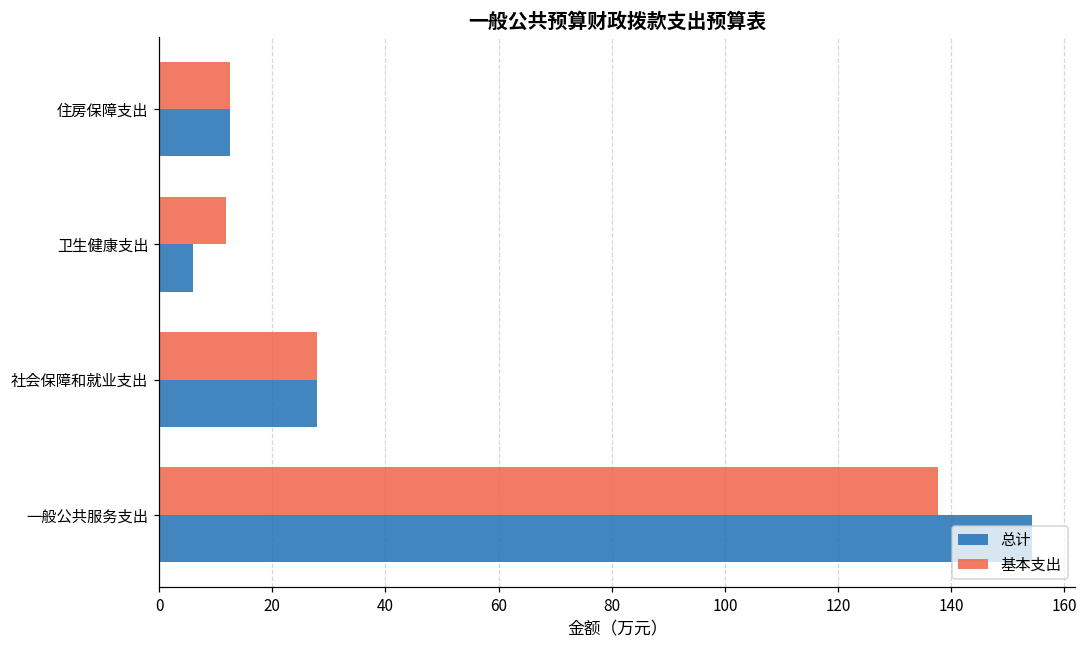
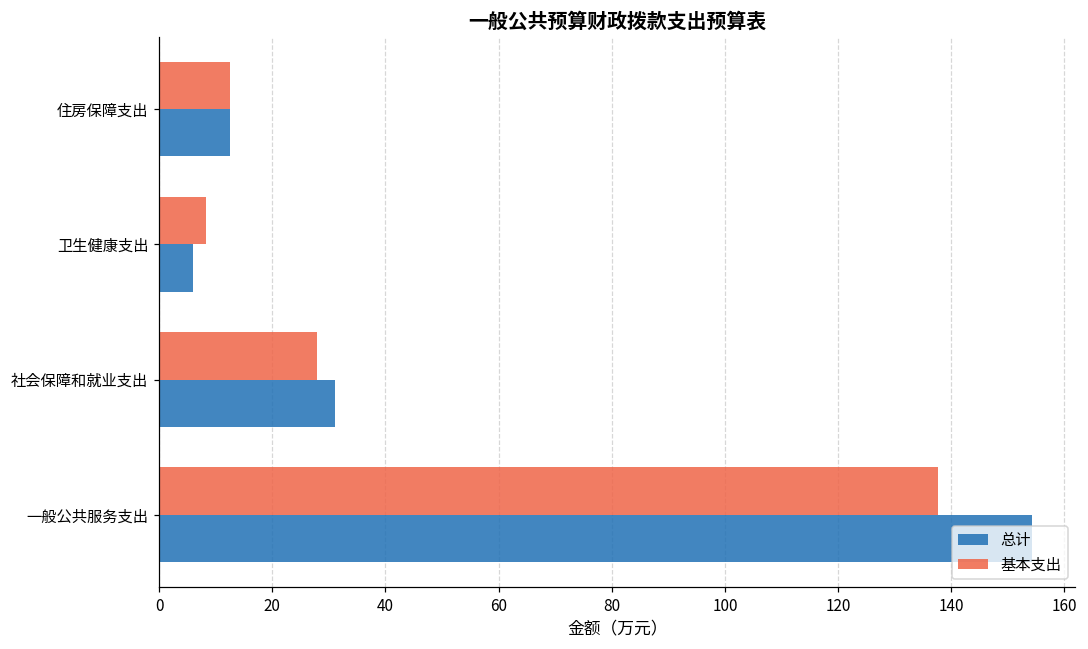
  {
    "总计": {
      "住房保障支出": 13,
      "卫生健康支出": 6,
-     "社会保障和就业支出": 28
+     "社会保障和就业支出": 31
    },
    "基本支出": {
      "住房保障支出": 13,
-     "卫生健康支出": 12,
+     "卫生健康支出": 8,
      "社会保障和就业支出": 28,
      "一般公共服务支出": 138
    }
  }
